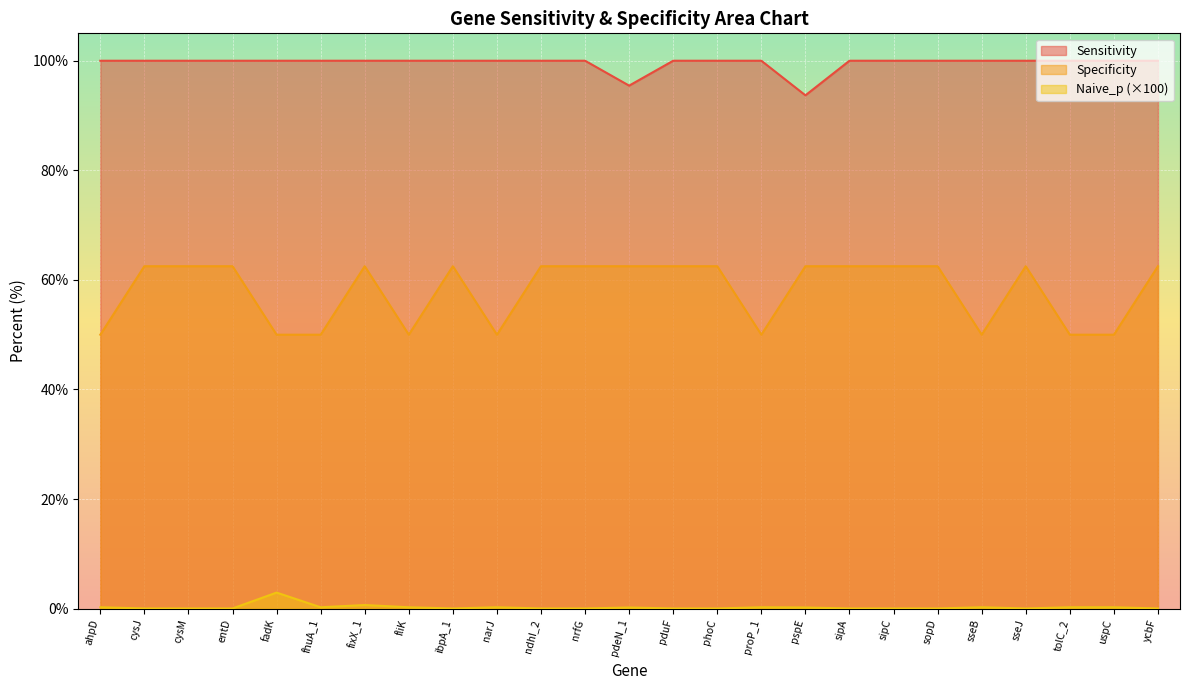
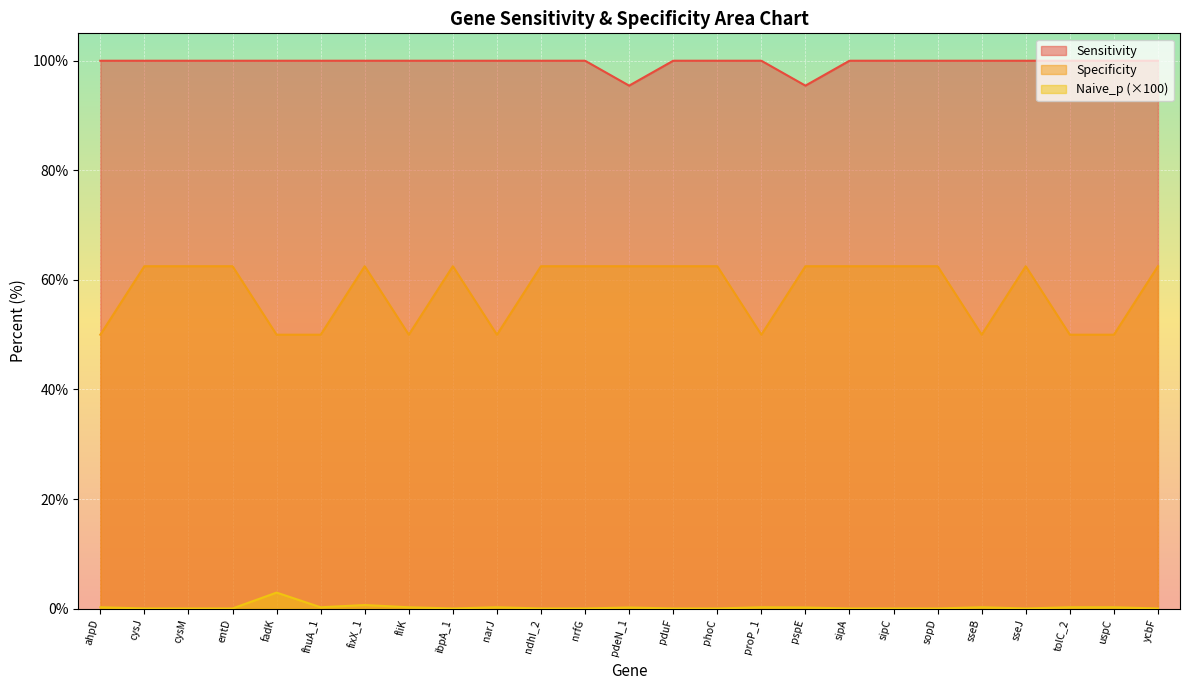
  {
    "Sensitivity": {
      "ahpD": "100%",
      "cysJ": "100%",
      "cysM": "100%",
      "entD": "100%",
      "fadK": "100%",
      "fhuA_1": "100%",
      "fixX_1": "100%",
      "fliK": "100%",
      "ibpA_1": "100%",
      "narJ": "100%",
      "ndhI_2": "100%",
      "nrfG": "100%",
      "pdeN_1": "95%",
      "pduF": "100%",
      "phoC": "100%",
      "proP_1": "100%",
-     "pspE": "94%",
+     "pspE": "95%",
      "sipA": "100%",
      "sipC": "100%",
      "sopD": "100%",
      "sseB": "100%",
      "sseJ": "100%"
    }
  }
